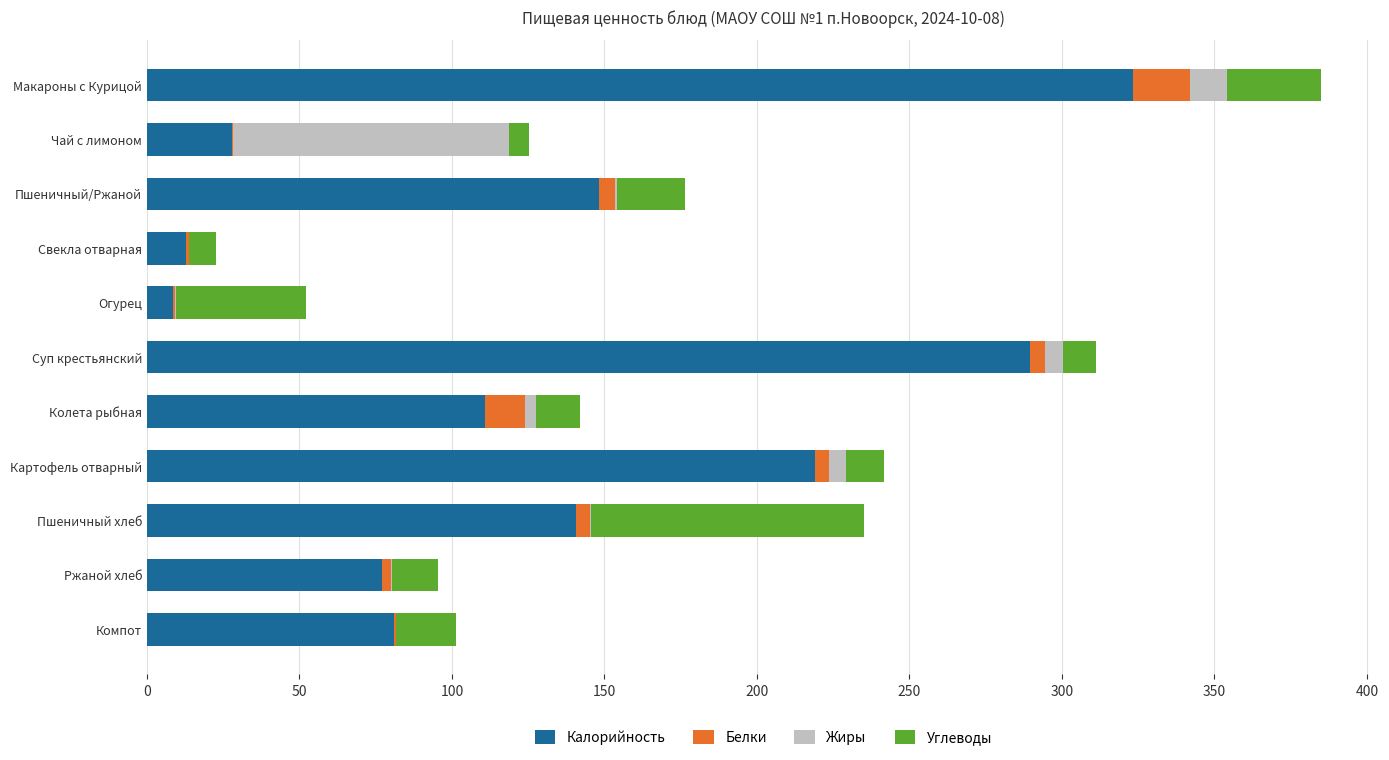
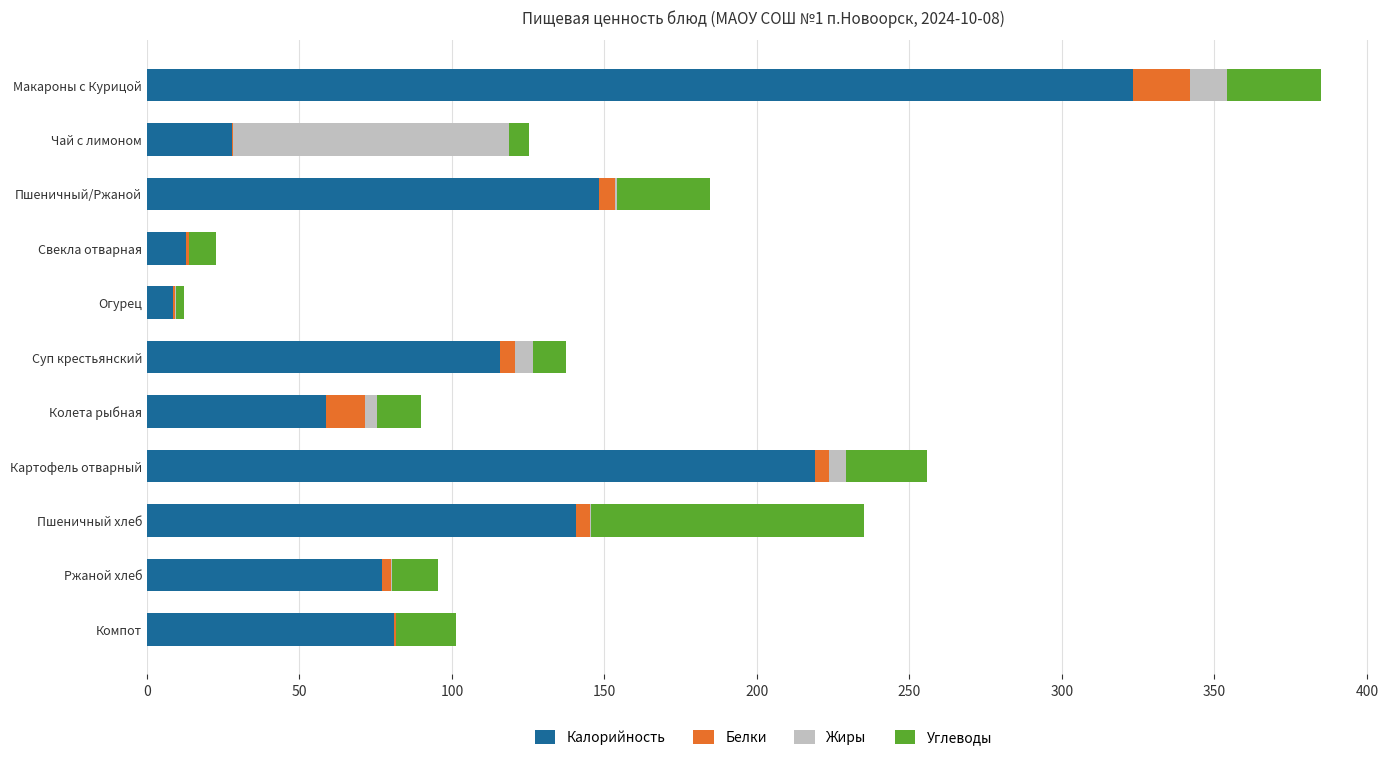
  {
    "Калорийность": {
      "Макароны с Курицой": 323,
      "Чай с лимоном": 28,
      "Пшеничный/Ржаной": 148,
      "Свекла отварная": 13,
      "Огурец": 9,
-     "Суп крестьянский": 290,
-     "Колета рыбная": 111,
+     "Суп крестьянский": 116,
+     "Колета рыбная": 59,
      "Картофель отварный": 219,
      "Пшеничный хлеб": 141,
      "Ржаной хлеб": 77,
      "Компот": 81
    },
    "Белки": {
      "Макароны с Курицой": 19,
      "Пшеничный/Ржаной": 5,
      "Свекла отварная": 1,
      "Суп крестьянский": 5,
      "Колета рыбная": 13,
      "Картофель отварный": 5,
      "Пшеничный хлеб": 5,
      "Ржаной хлеб": 3
    },
    "Жиры": {
      "Макароны с Курицой": 12,
      "Чай с лимоном": 91,
      "Суп крестьянский": 6,
      "Колета рыбная": 4,
      "Картофель отварный": 6,
      "Компот": 0
    },
    "Углеводы": {
      "Макароны с Курицой": 31,
      "Чай с лимоном": 7,
-     "Пшеничный/Ржаной": 22,
+     "Пшеничный/Ржаной": 31,
      "Свекла отварная": 9,
-     "Огурец": 43,
+     "Огурец": 3,
      "Суп крестьянский": 11,
      "Колета рыбная": 14,
-     "Картофель отварный": 13,
+     "Картофель отварный": 27,
      "Пшеничный хлеб": 89,
      "Ржаной хлеб": 15,
      "Компот": 20
    }
  }
